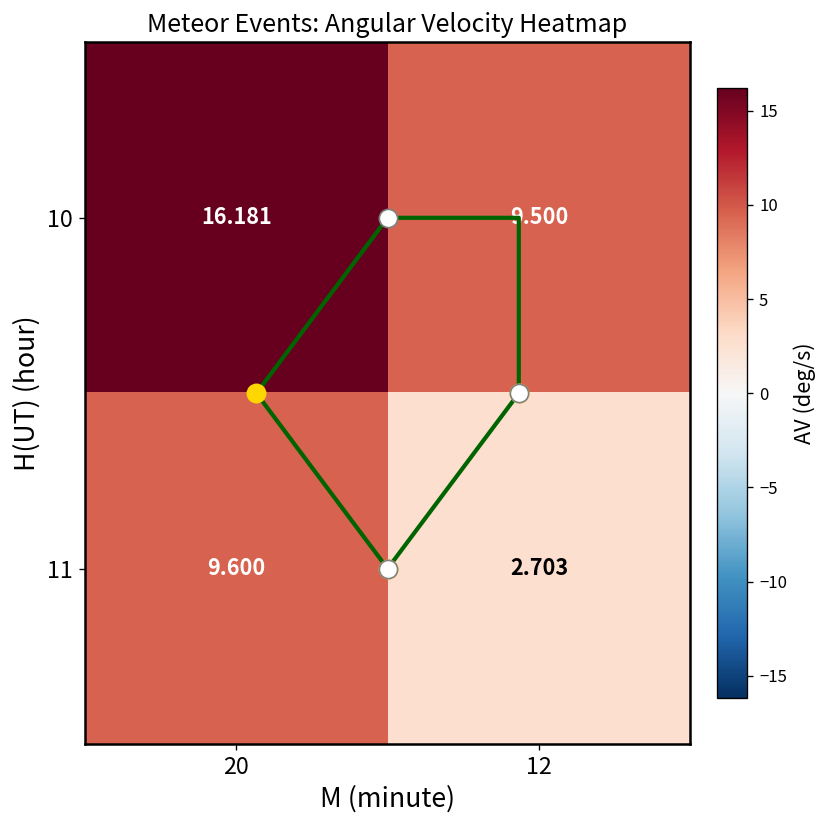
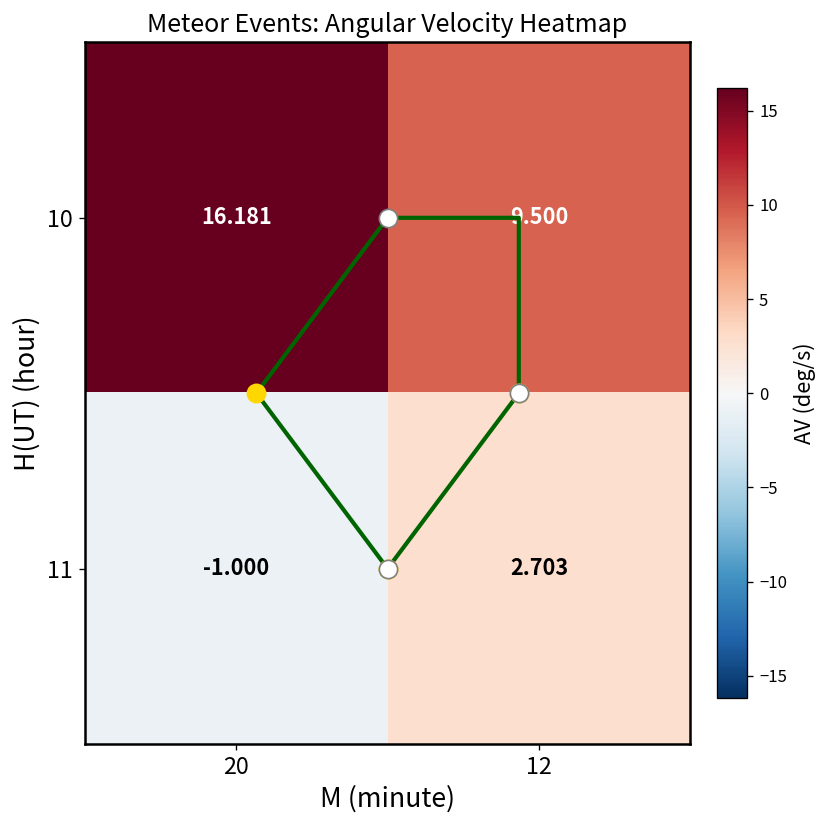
  {
    "10": {
      "20": 16.181,
      "12": 9.500
    },
    "11": {
-     "20": 9.600,
+     "20": -1.000,
      "12": 2.703
    }
  }
